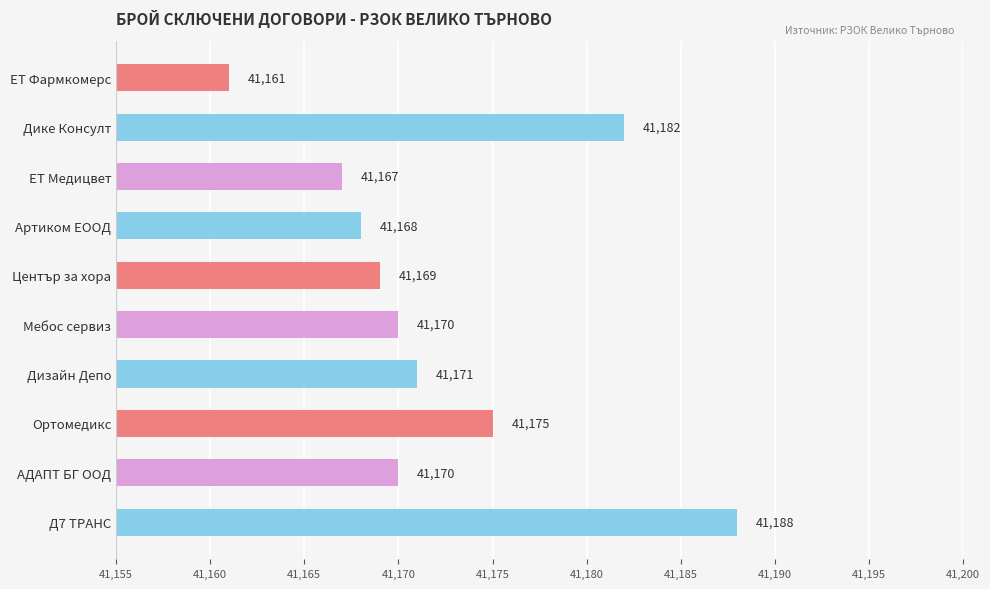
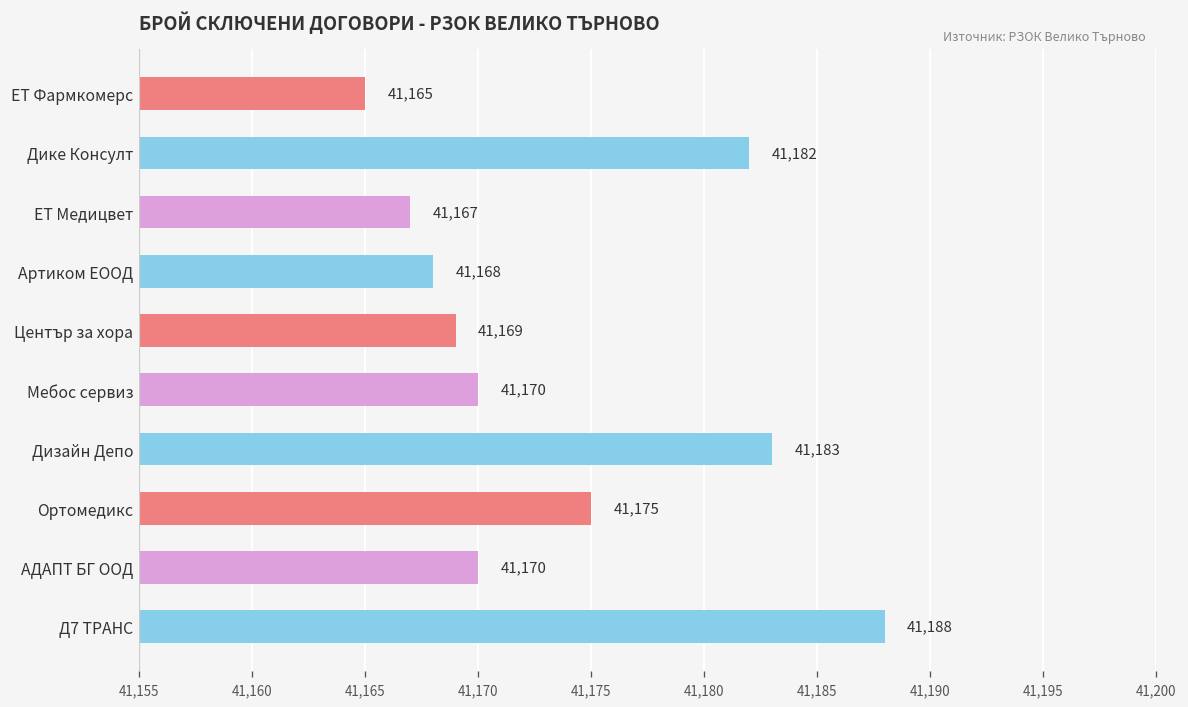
  {
-   "ЕТ Фармкомерс": "41,161",
+   "ЕТ Фармкомерс": "41,165",
    "Дике Консулт": "41,182",
    "ЕТ Медицвет": "41,167",
    "Артиком ЕООД": "41,168",
    "Център за хора": "41,169",
    "Мебос сервиз": "41,170",
-   "Дизайн Депо": "41,171",
+   "Дизайн Депо": "41,183",
    "Ортомедикс": "41,175",
    "АДАПТ БГ ООД": "41,170",
    "Д7 ТРАНС": "41,188"
  }
